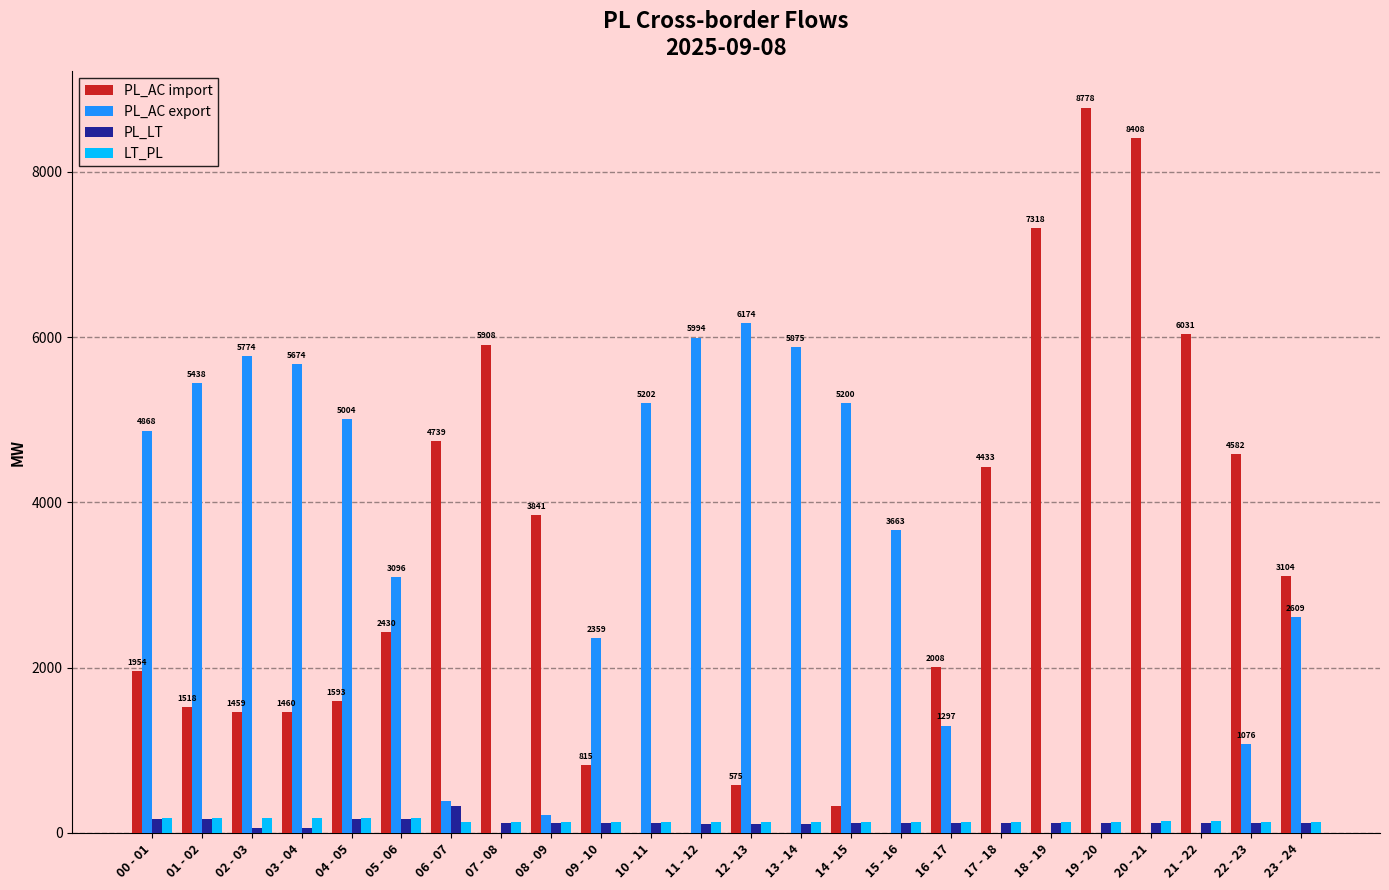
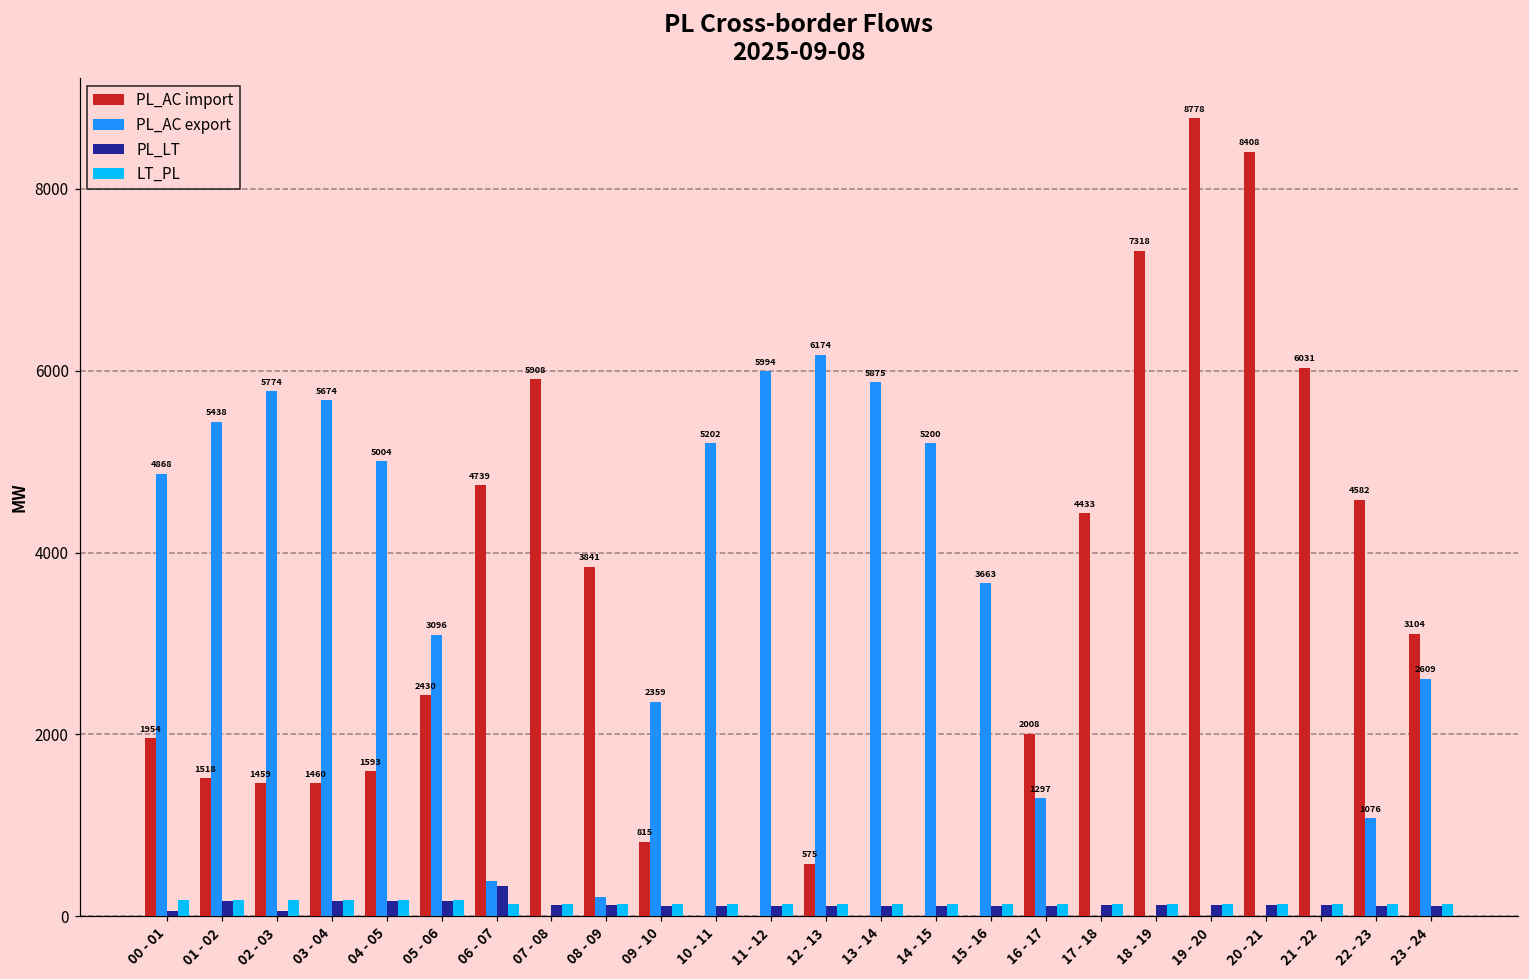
  {
    "PL_AC import": {
      "10 - 11": 0,
      "11 - 12": 0,
      "13 - 14": 0,
-     "14 - 15": 300,
+     "14 - 15": 0,
      "15 - 16": 0
    },
    "PL_LT": {
-     "00 - 01": 200,
+     "00 - 01": 100,
      "01 - 02": 200,
      "02 - 03": 100,
-     "03 - 04": 100,
+     "03 - 04": 200,
      "04 - 05": 200,
      "05 - 06": 200,
      "06 - 07": 300,
      "07 - 08": 100,
      "08 - 09": 100,
      "09 - 10": 100,
      "10 - 11": 100,
      "11 - 12": 100,
      "12 - 13": 100,
      "13 - 14": 100,
      "14 - 15": 100,
      "15 - 16": 100,
      "16 - 17": 100,
      "17 - 18": 100,
      "18 - 19": 100,
      "19 - 20": 100,
      "20 - 21": 100,
      "21 - 22": 100,
      "22 - 23": 100,
      "23 - 24": 100
    }
  }
